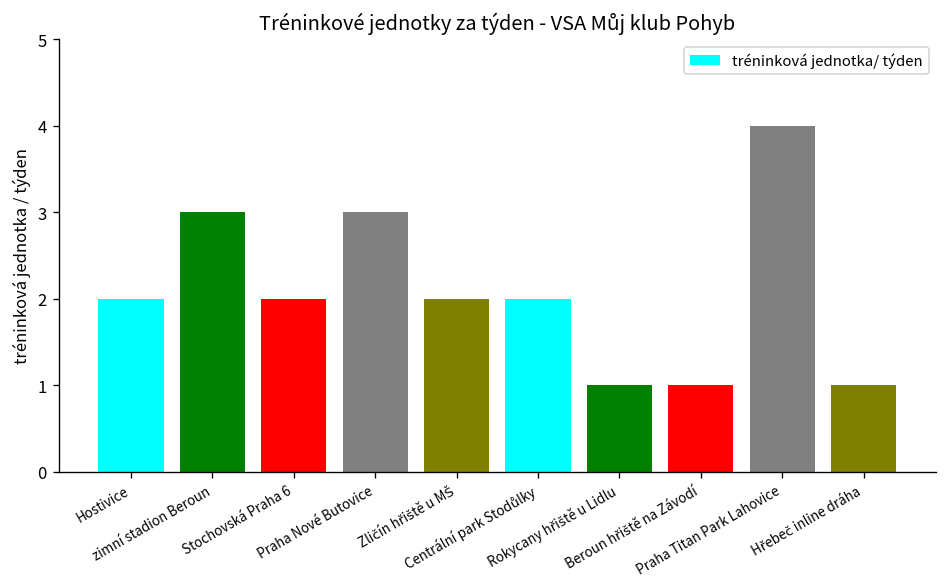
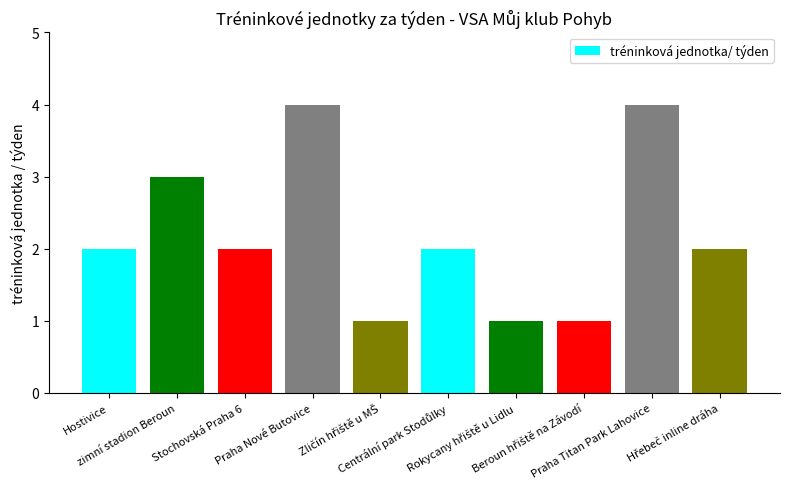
  {
    "Hostivice": 2,
    "zimní stadion Beroun": 3,
    "Stochovská Praha 6": 2,
-   "Praha Nové Butovice": 3,
-   "Zličín hřiště u MŠ": 2,
+   "Praha Nové Butovice": 4,
+   "Zličín hřiště u MŠ": 1,
    "Centrální park Stodůlky": 2,
    "Rokycany hřiště u Lidlu": 1,
    "Beroun hřiště na Závodí": 1,
    "Praha Titan Park Lahovice": 4,
-   "Hřebeč inline dráha": 1
+   "Hřebeč inline dráha": 2
  }
